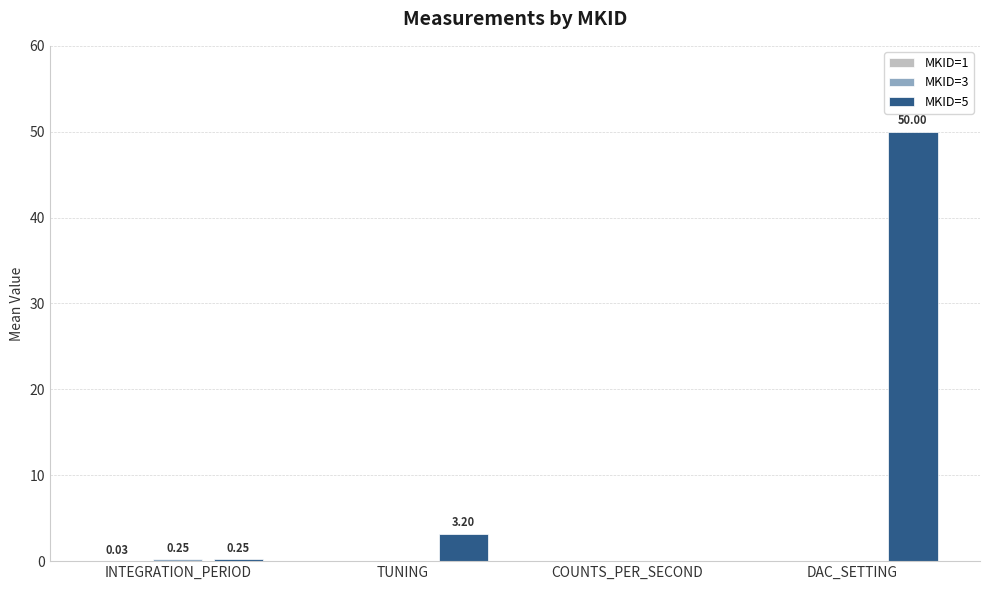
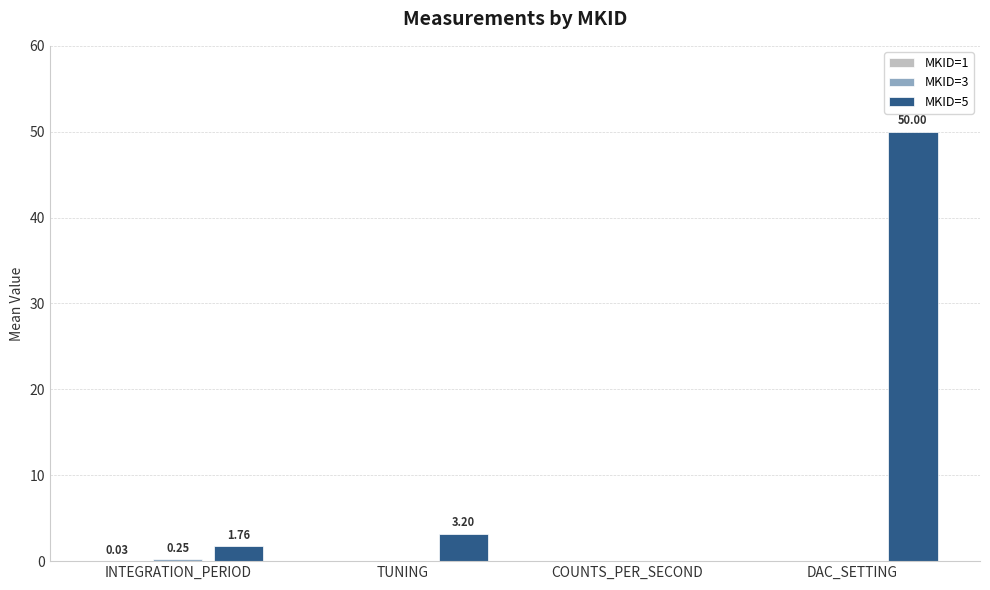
  {
    "MKID=5": {
-     "INTEGRATION_PERIOD": 0.25,
+     "INTEGRATION_PERIOD": 1.76,
      "TUNING": 3.20,
      "DAC_SETTING": 50.00
    }
  }
